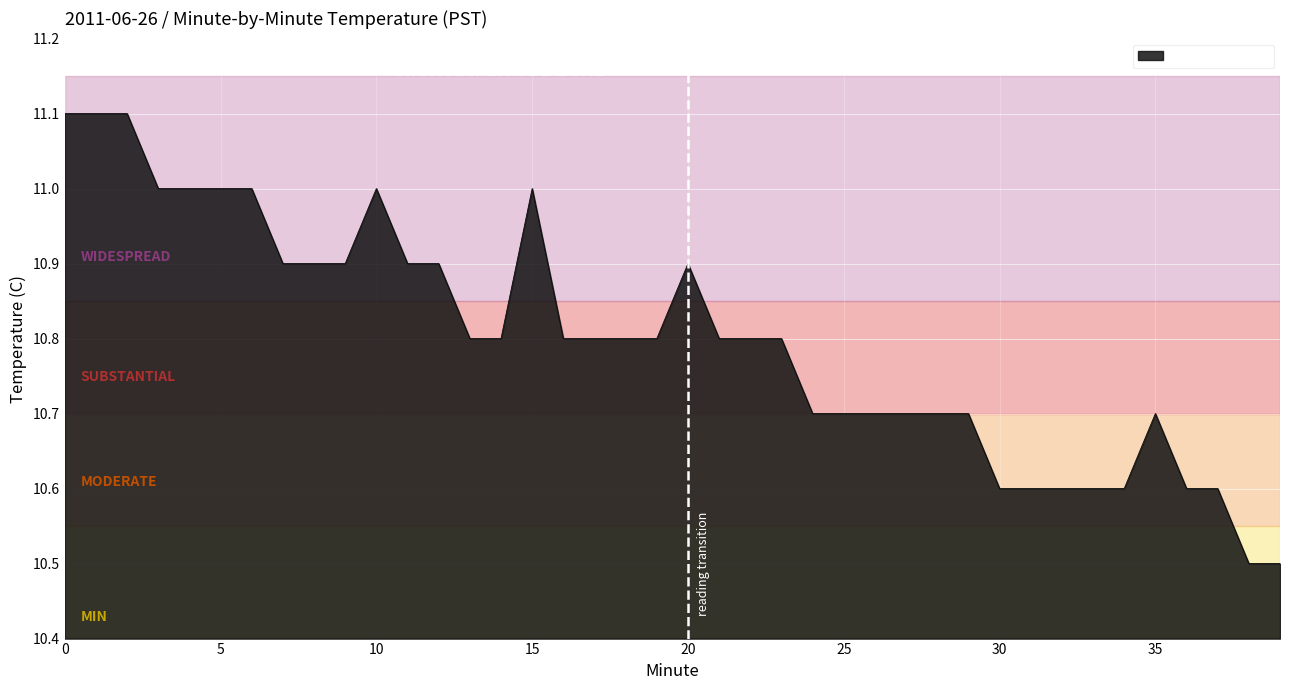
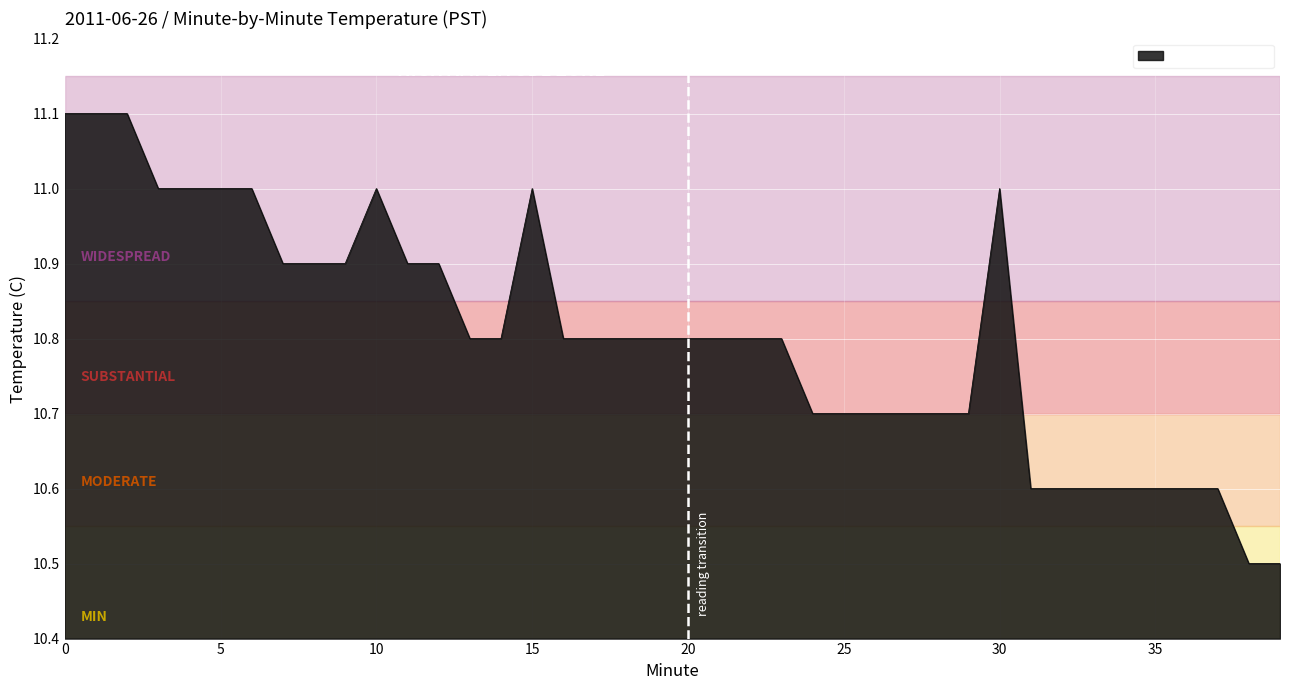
  {
    "0": 11.1,
    "5": 11.0,
    "10": 11.0,
    "15": 11.0,
-   "20": 10.9,
+   "20": 10.8,
    "25": 10.7,
-   "30": 10.6,
-   "35": 10.7
+   "30": 11.0,
+   "35": 10.6
  }
